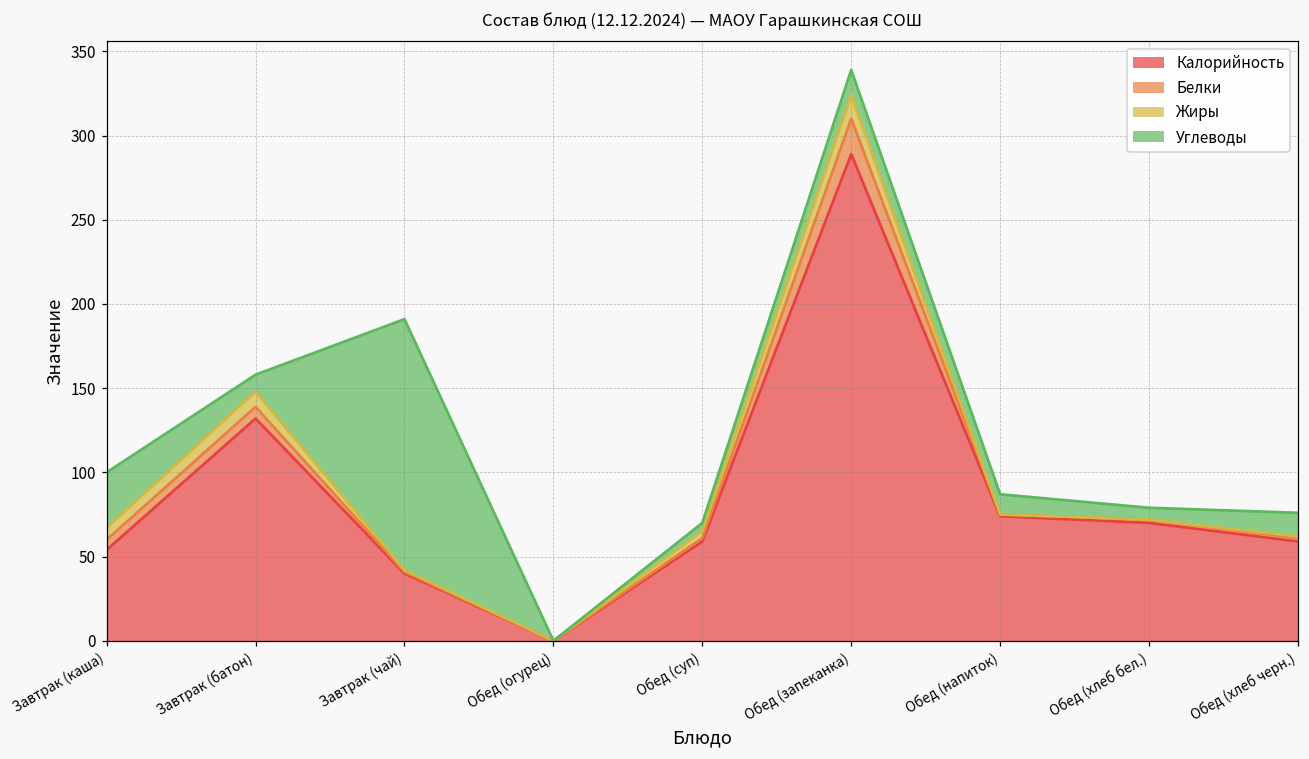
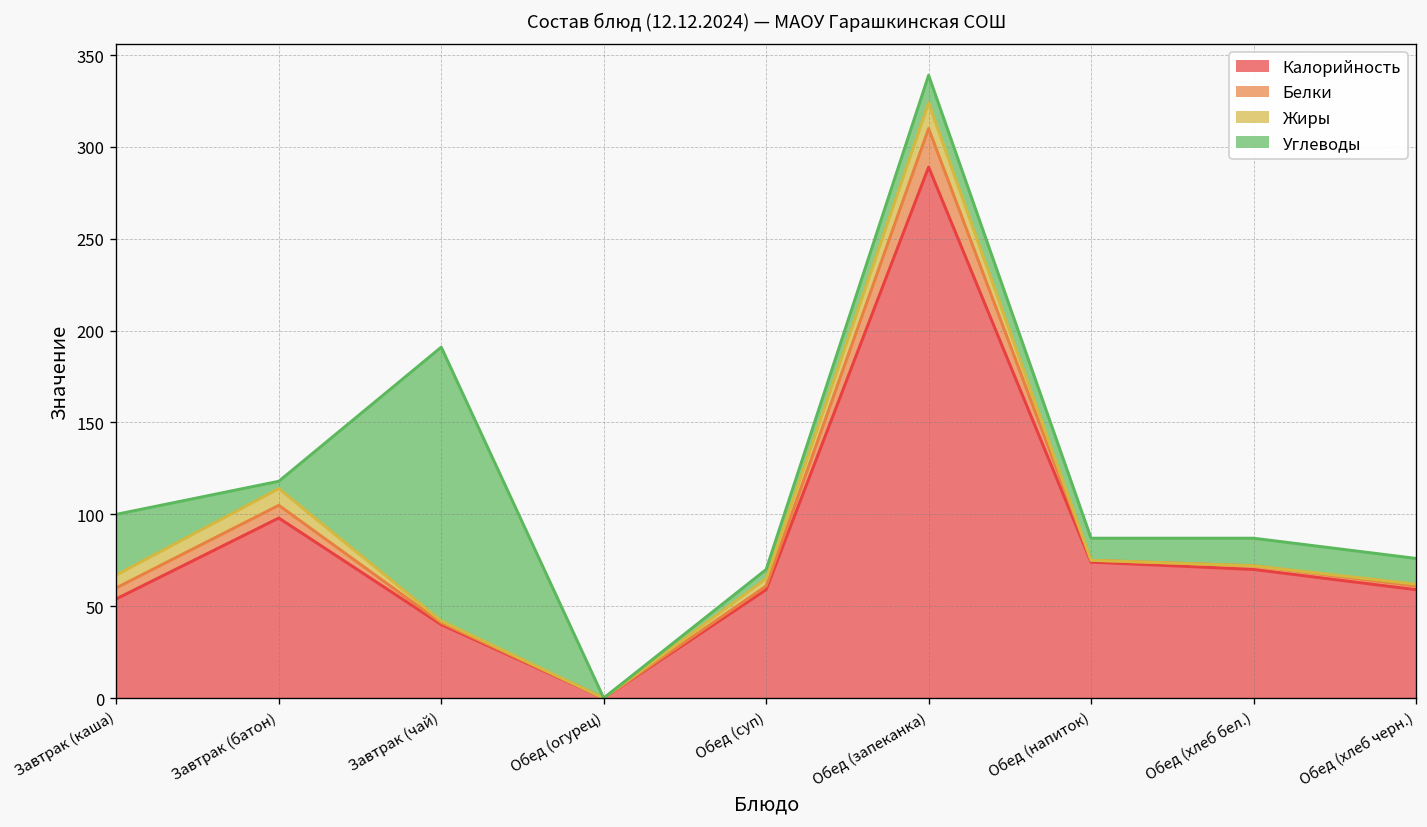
  {
    "Калорийность": {
      "Завтрак (каша)": 54,
-     "Завтрак (батон)": 132,
+     "Завтрак (батон)": 98,
      "Обед (суп)": 59,
      "Обед (запеканка)": 289,
      "Обед (хлеб бел.)": 70,
      "Обед (хлеб черн.)": 59
    },
    "Углеводы": {
      "Завтрак (каша)": 33,
-     "Завтрак (батон)": 10,
+     "Завтрак (батон)": 4,
      "Завтрак (чай)": 149,
      "Обед (суп)": 5,
      "Обед (запеканка)": 15,
      "Обед (напиток)": 12,
-     "Обед (хлеб бел.)": 7,
+     "Обед (хлеб бел.)": 15,
      "Обед (хлеб черн.)": 14
    }
  }
